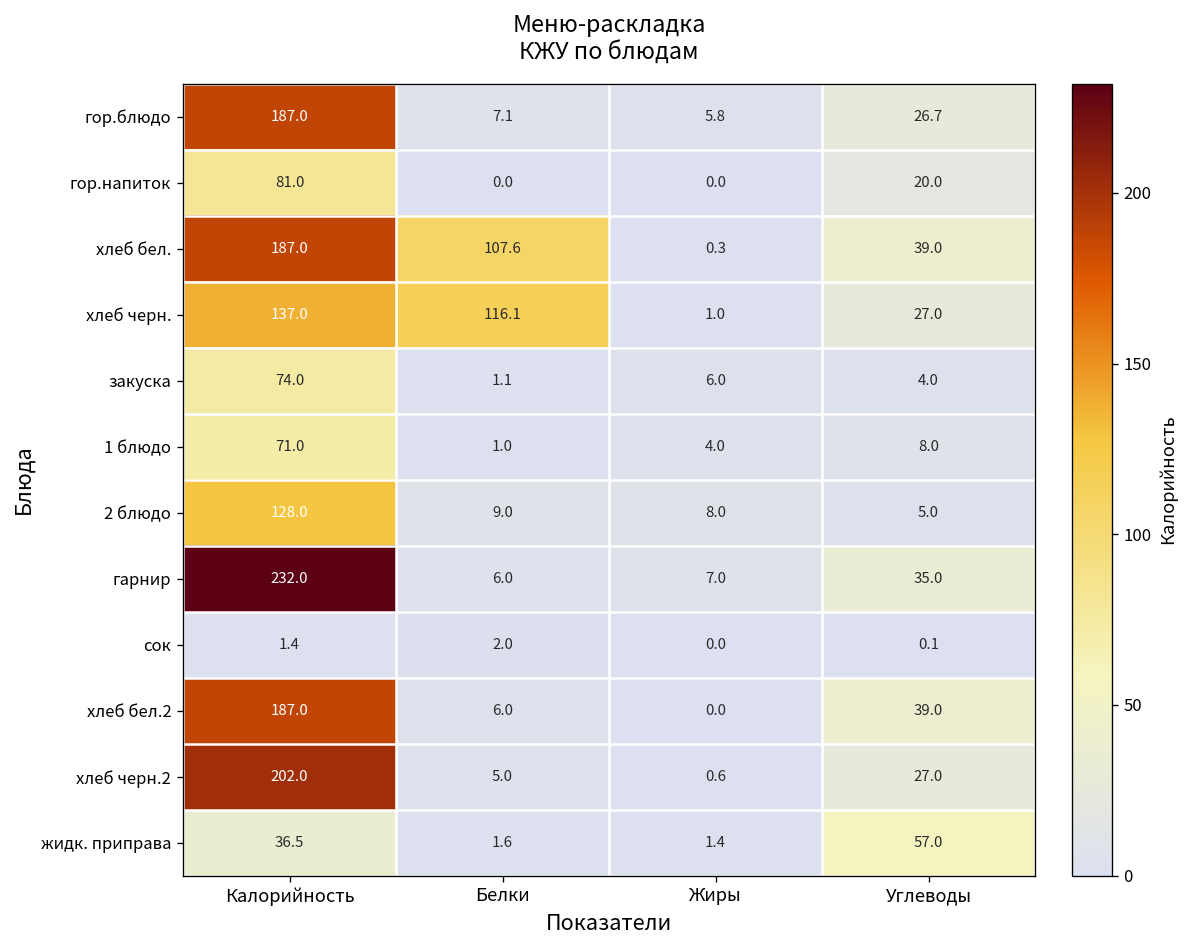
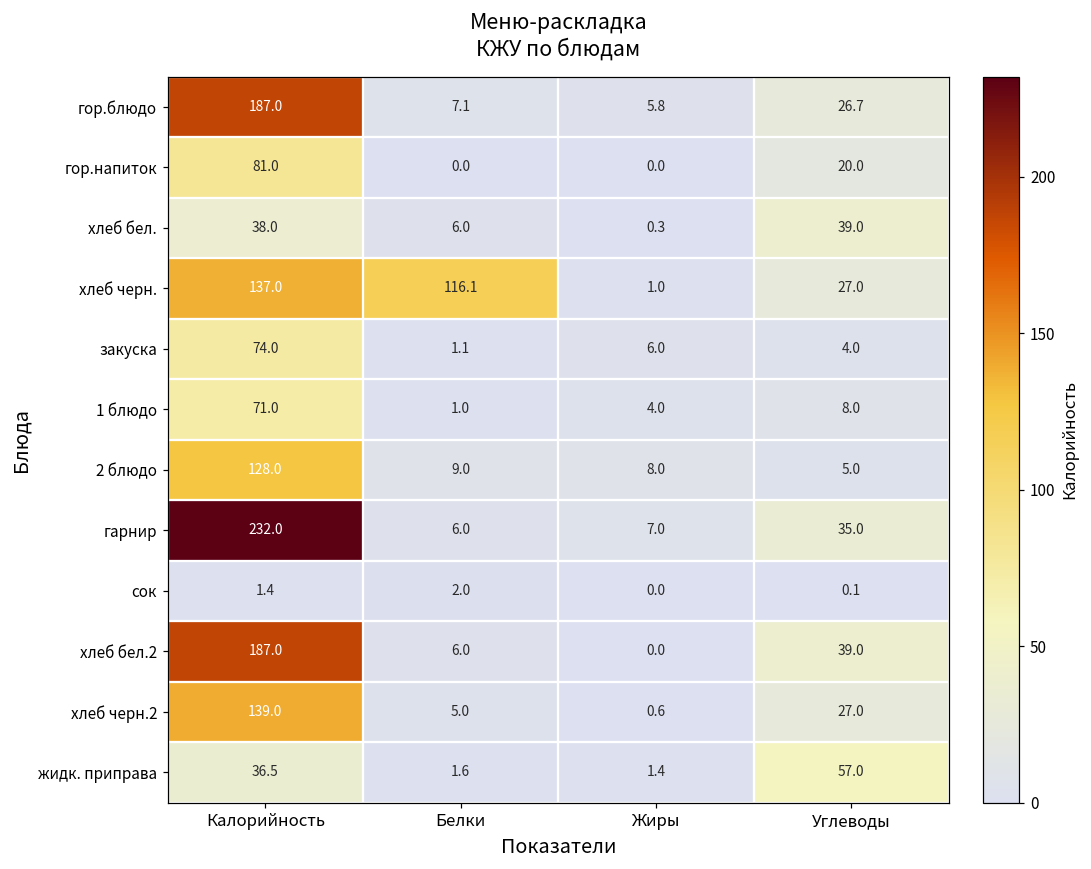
  {
    "гор.блюдо": {
      "Калорийность": 187.0,
      "Белки": 7.1,
      "Жиры": 5.8,
      "Углеводы": 26.7
    },
    "гор.напиток": {
      "Калорийность": 81.0,
      "Белки": 0.0,
      "Жиры": 0.0,
      "Углеводы": 20.0
    },
    "хлеб бел.": {
-     "Калорийность": 187.0,
-     "Белки": 107.6,
+     "Калорийность": 38.0,
+     "Белки": 6.0,
      "Жиры": 0.3,
      "Углеводы": 39.0
    },
    "хлеб черн.": {
      "Калорийность": 137.0,
      "Белки": 116.1,
      "Жиры": 1.0,
      "Углеводы": 27.0
    },
    "закуска": {
      "Калорийность": 74.0,
      "Белки": 1.1,
      "Жиры": 6.0,
      "Углеводы": 4.0
    },
    "1 блюдо": {
      "Калорийность": 71.0,
      "Белки": 1.0,
      "Жиры": 4.0,
      "Углеводы": 8.0
    },
    "2 блюдо": {
      "Калорийность": 128.0,
      "Белки": 9.0,
      "Жиры": 8.0,
      "Углеводы": 5.0
    },
    "гарнир": {
      "Калорийность": 232.0,
      "Белки": 6.0,
      "Жиры": 7.0,
      "Углеводы": 35.0
    },
    "сок": {
      "Калорийность": 1.4,
      "Белки": 2.0,
      "Жиры": 0.0,
      "Углеводы": 0.1
    },
    "хлеб бел.2": {
      "Калорийность": 187.0,
      "Белки": 6.0,
      "Жиры": 0.0,
      "Углеводы": 39.0
    },
    "хлеб черн.2": {
-     "Калорийность": 202.0,
+     "Калорийность": 139.0,
      "Белки": 5.0,
      "Жиры": 0.6,
      "Углеводы": 27.0
    },
    "жидк. приправа": {
      "Калорийность": 36.5,
      "Белки": 1.6,
      "Жиры": 1.4,
      "Углеводы": 57.0
    }
  }
